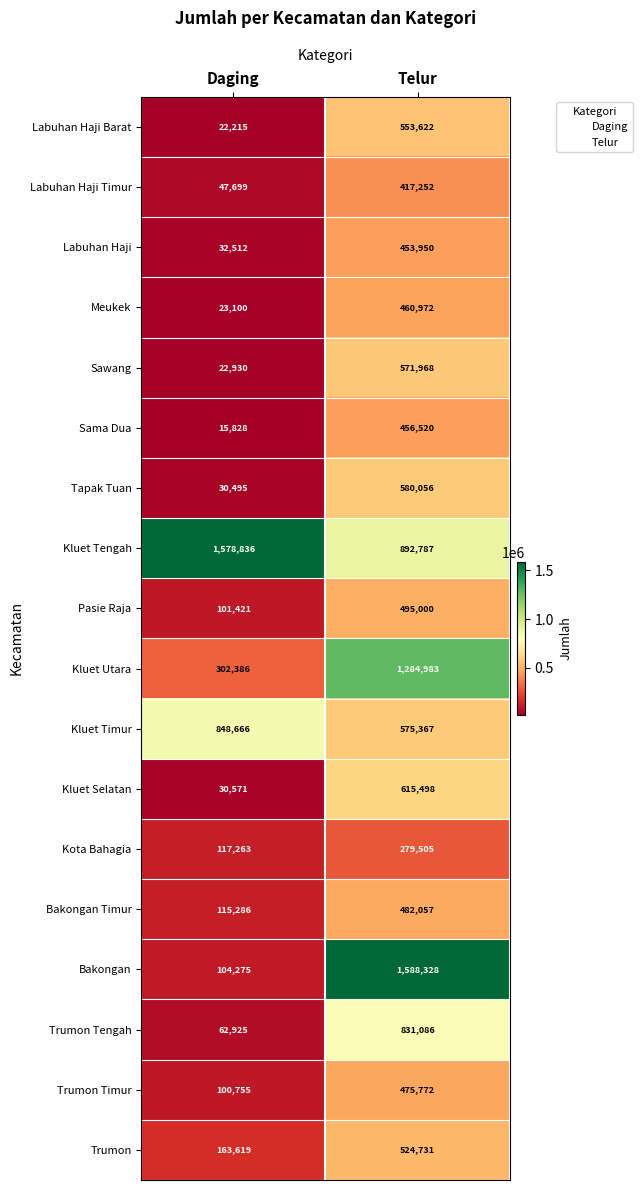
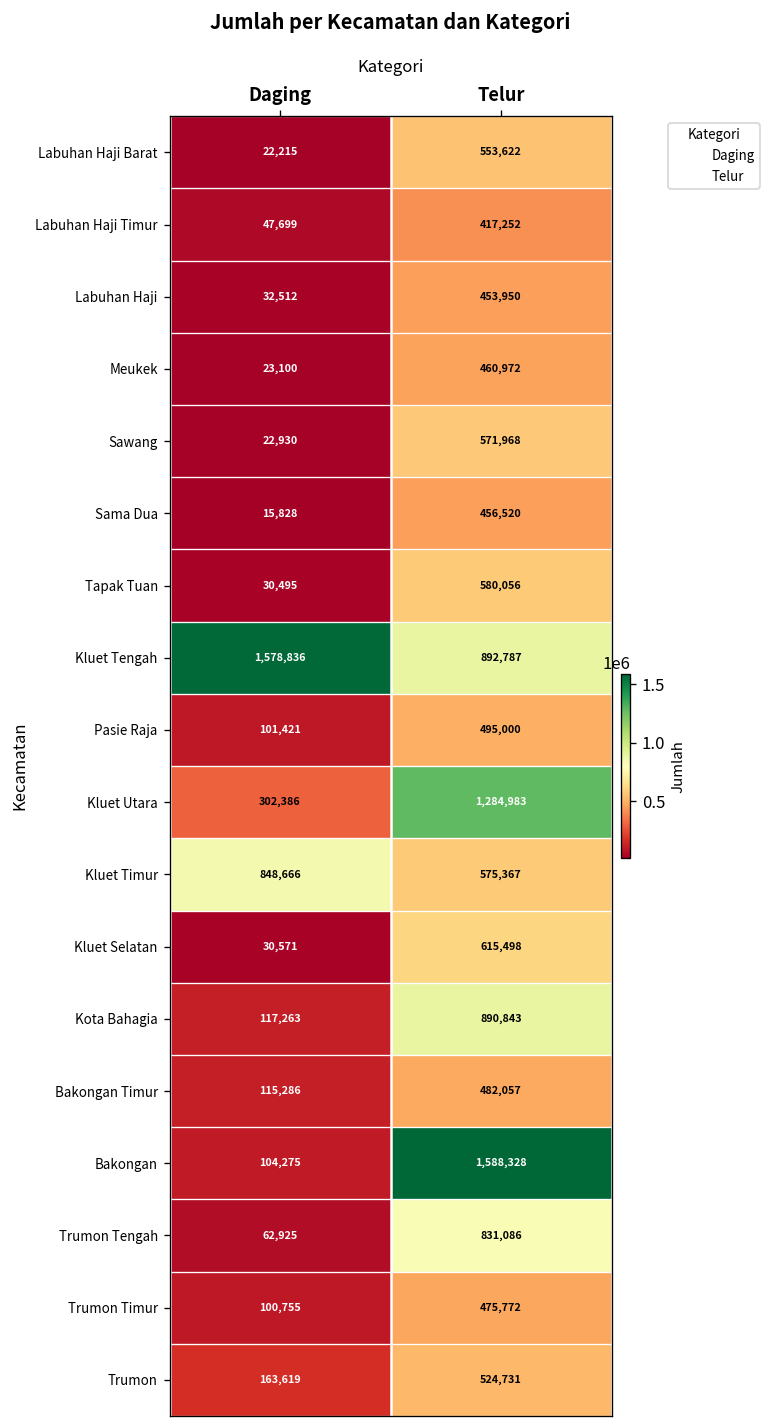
  {
    "Kota Bahagia": {
-     "Telur": "279,505"
+     "Telur": "890,843"
    }
  }
